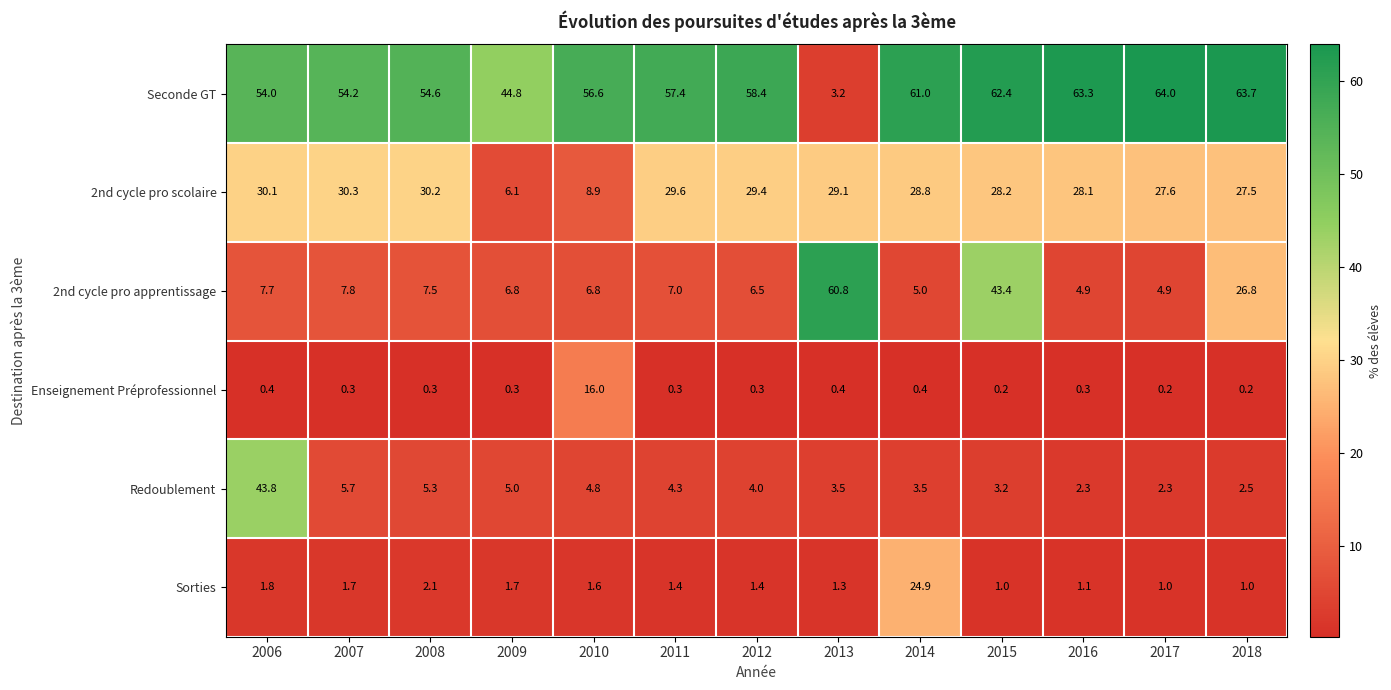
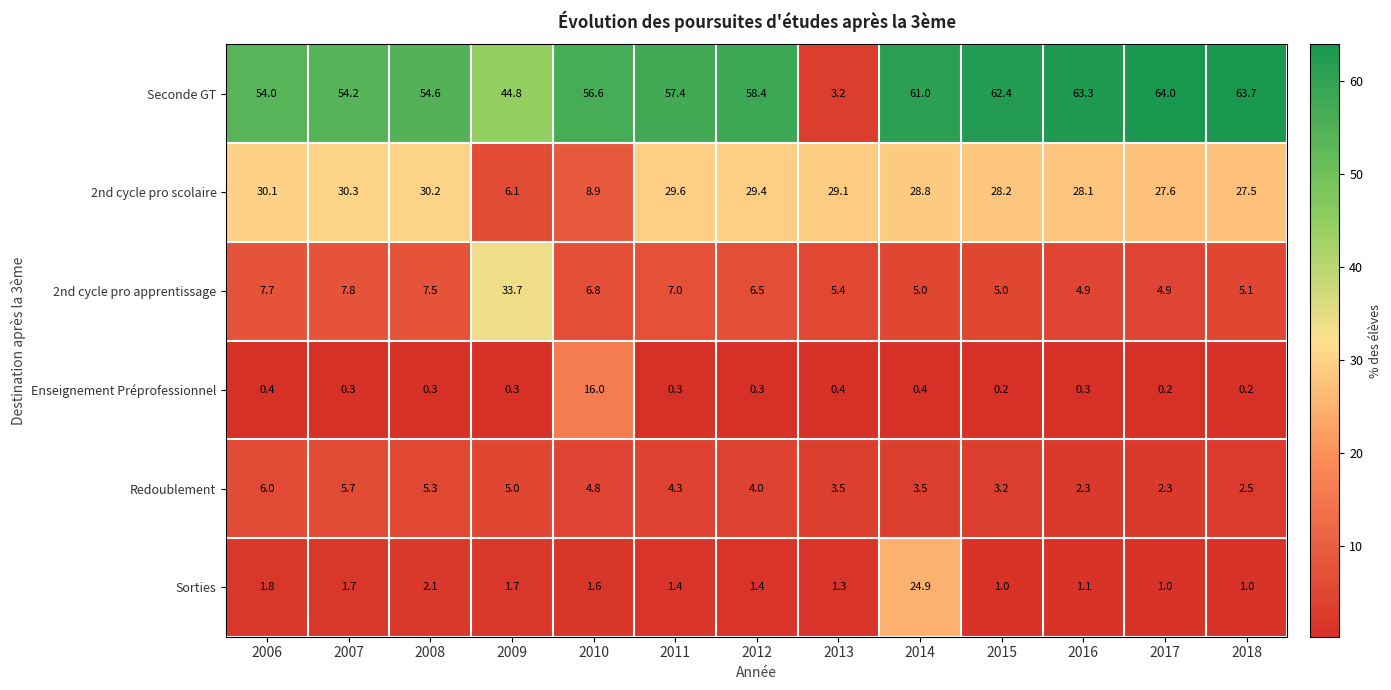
  {
    "Seconde GT": {
      "2006": 54.0,
      "2007": 54.2,
      "2008": 54.6,
      "2009": 44.8,
      "2010": 56.6,
      "2011": 57.4,
      "2012": 58.4,
      "2013": 3.2,
      "2014": 61.0,
      "2015": 62.4,
      "2016": 63.3,
      "2017": 64.0,
      "2018": 63.7
    },
    "2nd cycle pro scolaire": {
      "2006": 30.1,
      "2007": 30.3,
      "2008": 30.2,
      "2009": 6.1,
      "2010": 8.9,
      "2011": 29.6,
      "2012": 29.4,
      "2013": 29.1,
      "2014": 28.8,
      "2015": 28.2,
      "2016": 28.1,
      "2017": 27.6,
      "2018": 27.5
    },
    "2nd cycle pro apprentissage": {
      "2006": 7.7,
      "2007": 7.8,
      "2008": 7.5,
-     "2009": 6.8,
+     "2009": 33.7,
      "2010": 6.8,
      "2011": 7.0,
      "2012": 6.5,
-     "2013": 60.8,
+     "2013": 5.4,
      "2014": 5.0,
-     "2015": 43.4,
+     "2015": 5.0,
      "2016": 4.9,
      "2017": 4.9,
-     "2018": 26.8
+     "2018": 5.1
    },
    "Enseignement Préprofessionnel": {
      "2006": 0.4,
      "2007": 0.3,
      "2008": 0.3,
      "2009": 0.3,
      "2010": 16.0,
      "2011": 0.3,
      "2012": 0.3,
      "2013": 0.4,
      "2014": 0.4,
      "2015": 0.2,
      "2016": 0.3,
      "2017": 0.2,
      "2018": 0.2
    },
    "Redoublement": {
-     "2006": 43.8,
+     "2006": 6.0,
      "2007": 5.7,
      "2008": 5.3,
      "2009": 5.0,
      "2010": 4.8,
      "2011": 4.3,
      "2012": 4.0,
      "2013": 3.5,
      "2014": 3.5,
      "2015": 3.2,
      "2016": 2.3,
      "2017": 2.3,
      "2018": 2.5
    },
    "Sorties": {
      "2006": 1.8,
      "2007": 1.7,
      "2008": 2.1,
      "2009": 1.7,
      "2010": 1.6,
      "2011": 1.4,
      "2012": 1.4,
      "2013": 1.3,
      "2014": 24.9,
      "2015": 1.0,
      "2016": 1.1,
      "2017": 1.0,
      "2018": 1.0
    }
  }
